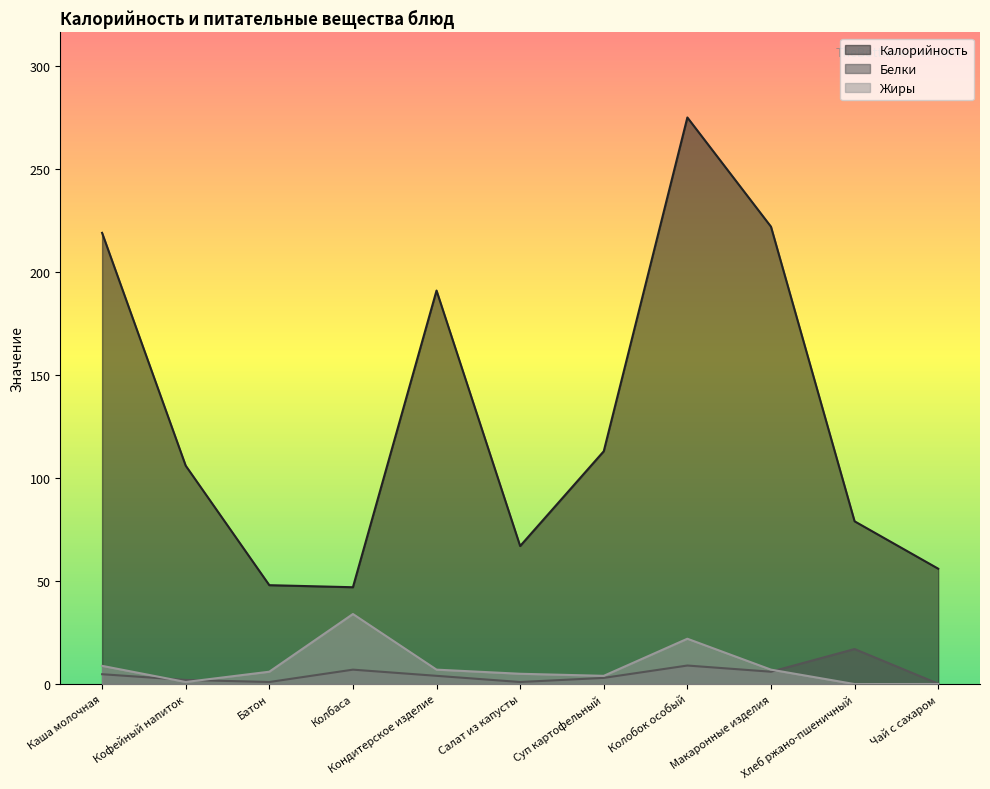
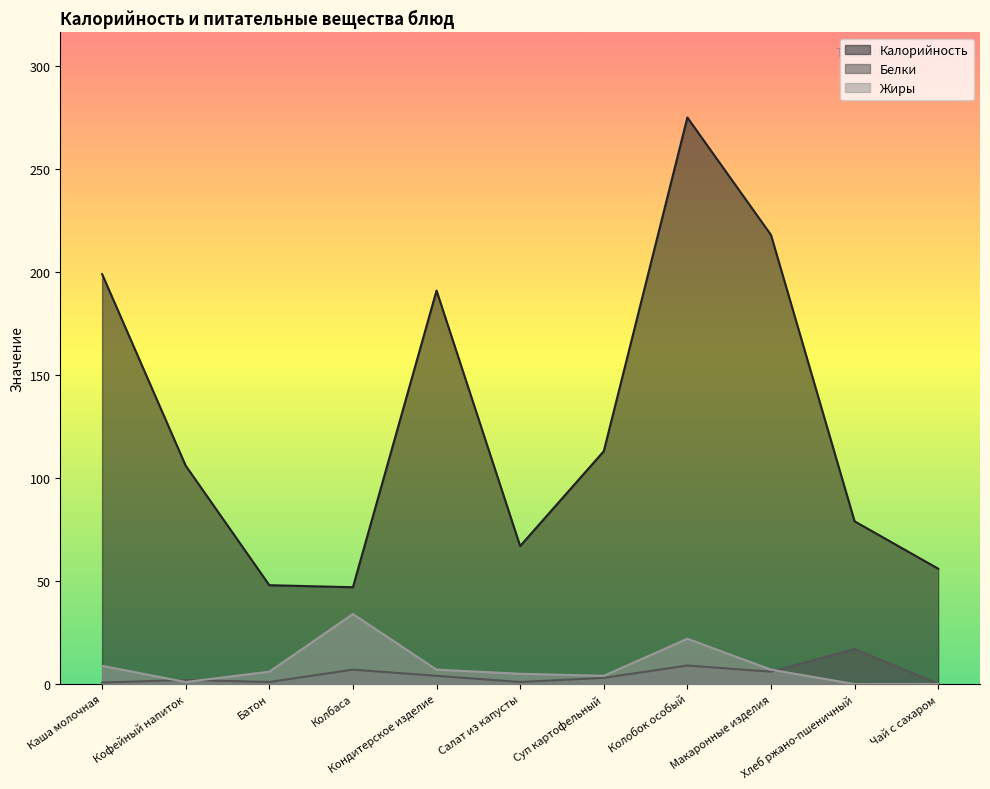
  {
    "Калорийность": {
-     "Каша молочная": 219,
+     "Каша молочная": 199,
      "Кофейный напиток": 106,
      "Батон": 48,
      "Колбаса": 47,
      "Кондитерское изделие": 191,
      "Салат из капусты": 67,
      "Суп картофельный": 113,
      "Колобок особый": 275,
-     "Макаронные изделия": 222,
+     "Макаронные изделия": 218,
      "Хлеб ржано-пшеничный": 79,
      "Чай с сахаром": 56
    },
    "Белки": {
-     "Каша молочная": 5,
+     "Каша молочная": 1,
      "Батон": 1,
      "Колбаса": 7,
      "Кондитерское изделие": 4,
      "Салат из капусты": 1,
      "Колобок особый": 9,
      "Хлеб ржано-пшеничный": 17
    },
    "Жиры": {
      "Каша молочная": 9,
      "Батон": 6,
      "Колбаса": 34,
      "Кондитерское изделие": 7,
      "Салат из капусты": 5,
      "Колобок особый": 22,
      "Хлеб ржано-пшеничный": 0
    }
  }
